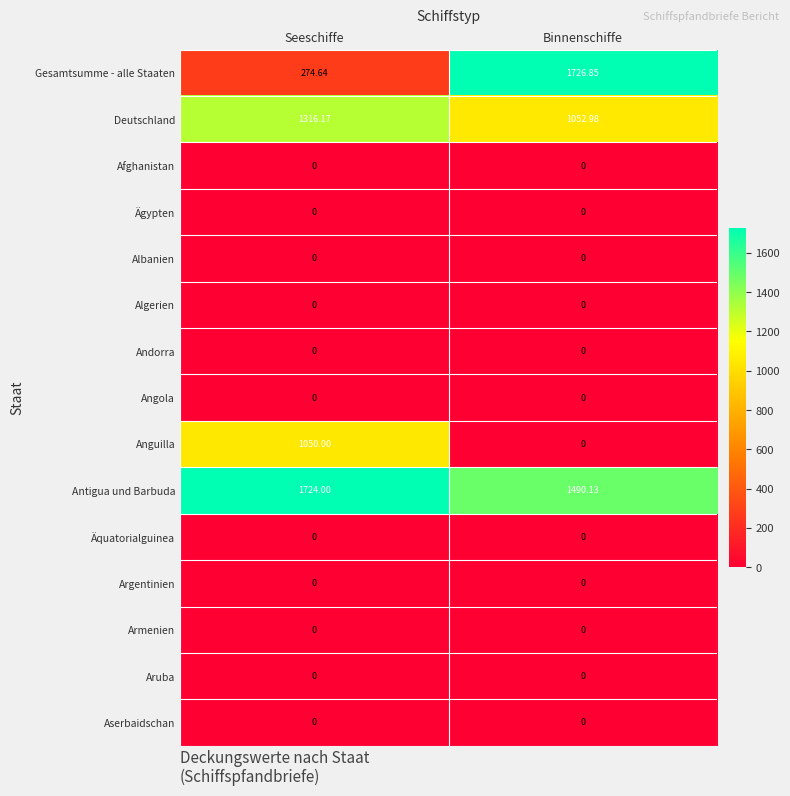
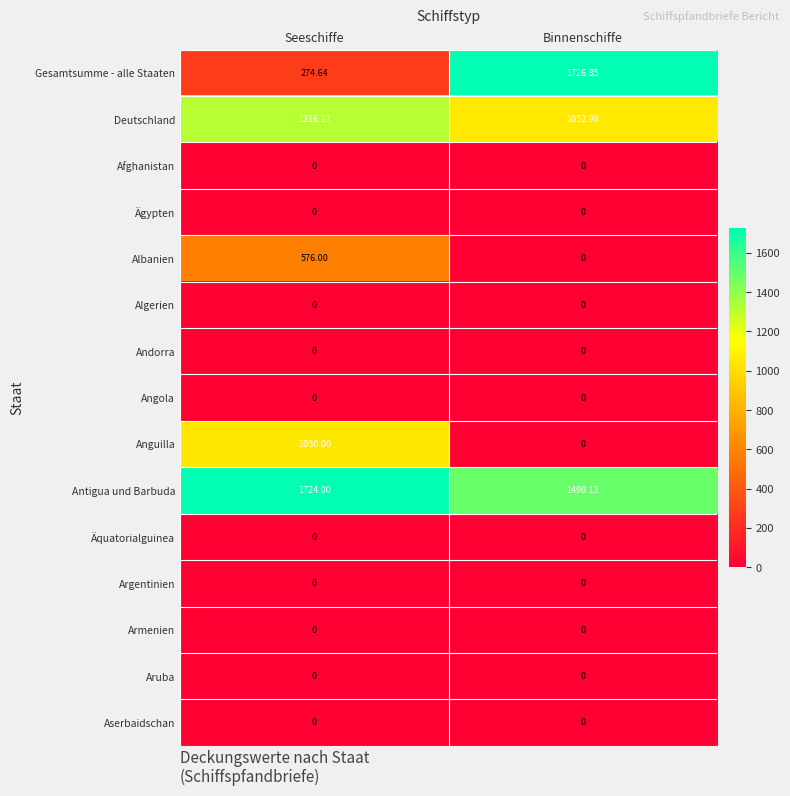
  {
    "Gesamtsumme - alle Staaten": {
      "Seeschiffe": 274.64,
      "Binnenschiffe": 1726.85
    },
    "Deutschland": {
      "Seeschiffe": 1316.17,
      "Binnenschiffe": 1052.98
    },
    "Afghanistan": {
      "Seeschiffe": 0,
      "Binnenschiffe": 0
    },
    "Ägypten": {
      "Seeschiffe": 0,
      "Binnenschiffe": 0
    },
    "Albanien": {
-     "Seeschiffe": 0,
+     "Seeschiffe": 576.00,
      "Binnenschiffe": 0
    },
    "Algerien": {
      "Seeschiffe": 0,
      "Binnenschiffe": 0
    },
    "Andorra": {
      "Seeschiffe": 0,
      "Binnenschiffe": 0
    },
    "Angola": {
      "Seeschiffe": 0,
      "Binnenschiffe": 0
    },
    "Anguilla": {
      "Seeschiffe": 1050.00,
      "Binnenschiffe": 0
    },
    "Antigua und Barbuda": {
      "Seeschiffe": 1724.00,
      "Binnenschiffe": 1490.13
    },
    "Äquatorialguinea": {
      "Seeschiffe": 0,
      "Binnenschiffe": 0
    },
    "Argentinien": {
      "Seeschiffe": 0,
      "Binnenschiffe": 0
    },
    "Armenien": {
      "Seeschiffe": 0,
      "Binnenschiffe": 0
    },
    "Aruba": {
      "Seeschiffe": 0,
      "Binnenschiffe": 0
    },
    "Aserbaidschan": {
      "Seeschiffe": 0,
      "Binnenschiffe": 0
    }
  }
